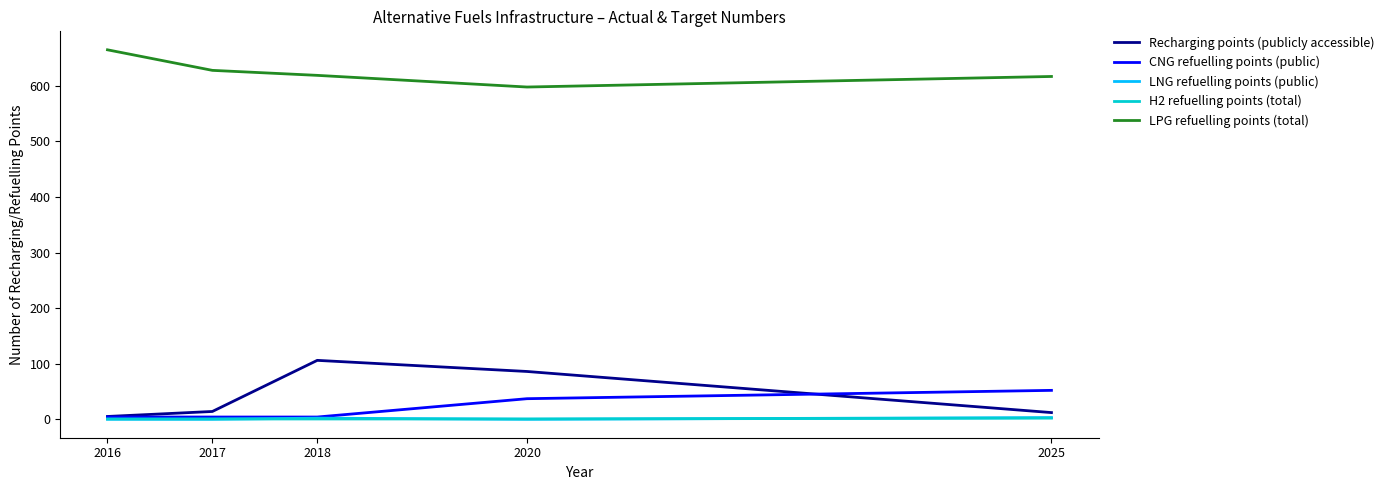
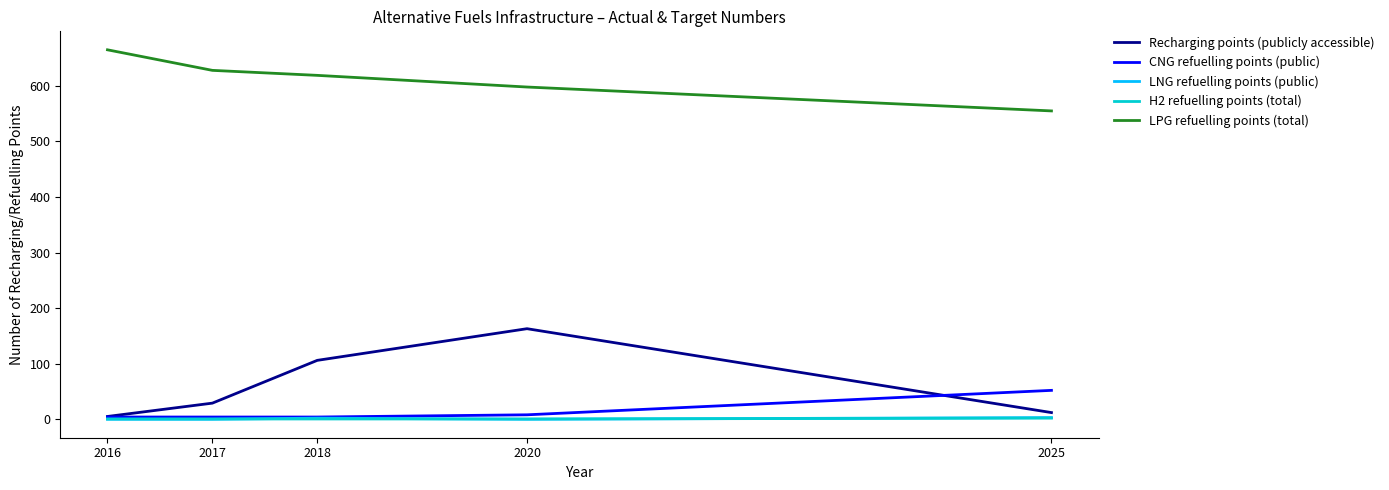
  {
    "Recharging points (publicly accessible)": {
-     "2017": 10,
+     "2017": 30,
      "2018": 110,
-     "2020": 90,
+     "2020": 160,
      "2025": 10
    },
    "CNG refuelling points (public)": {
-     "2020": 40,
+     "2020": 10,
      "2025": 50
    },
    "LPG refuelling points (total)": {
      "2016": 670,
      "2017": 630,
      "2018": 620,
      "2020": 600,
-     "2025": 620
+     "2025": 560
    }
  }
